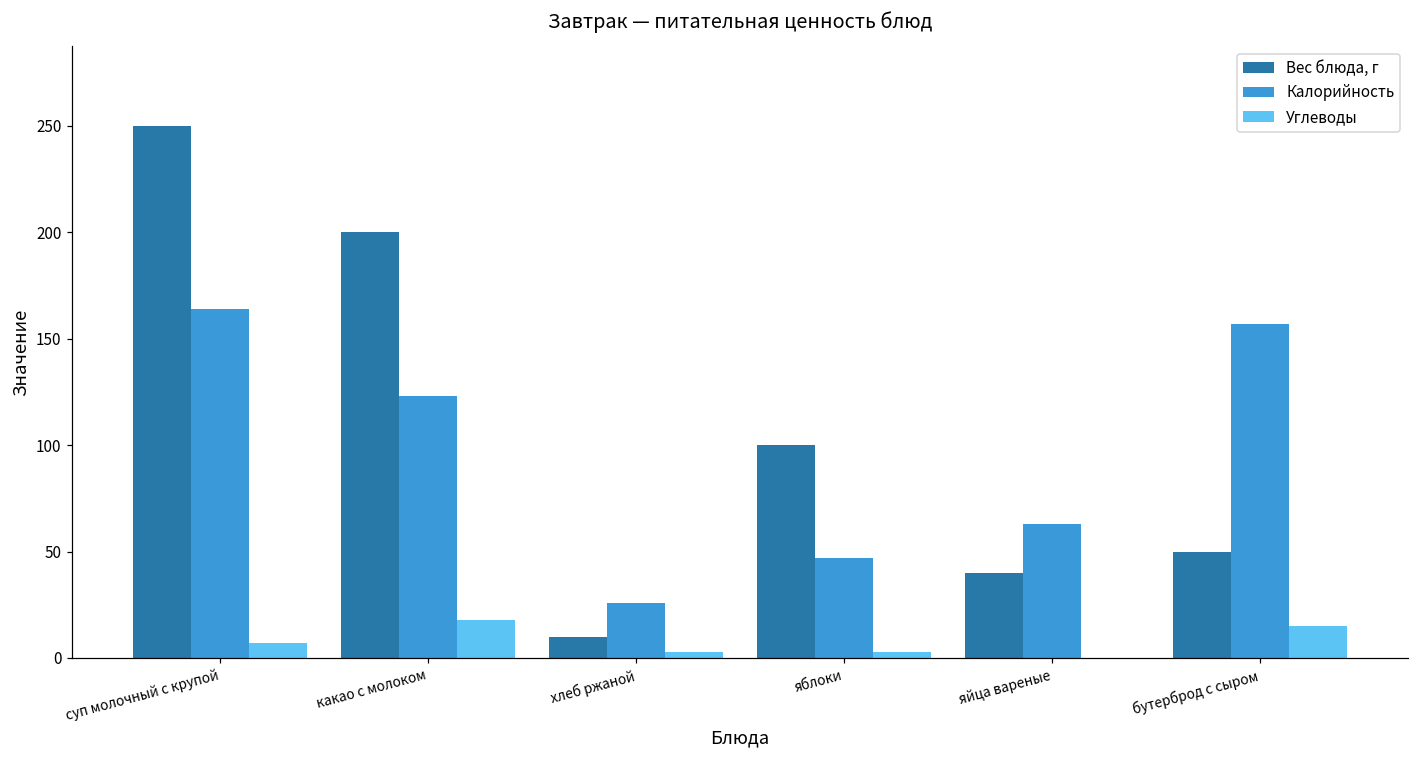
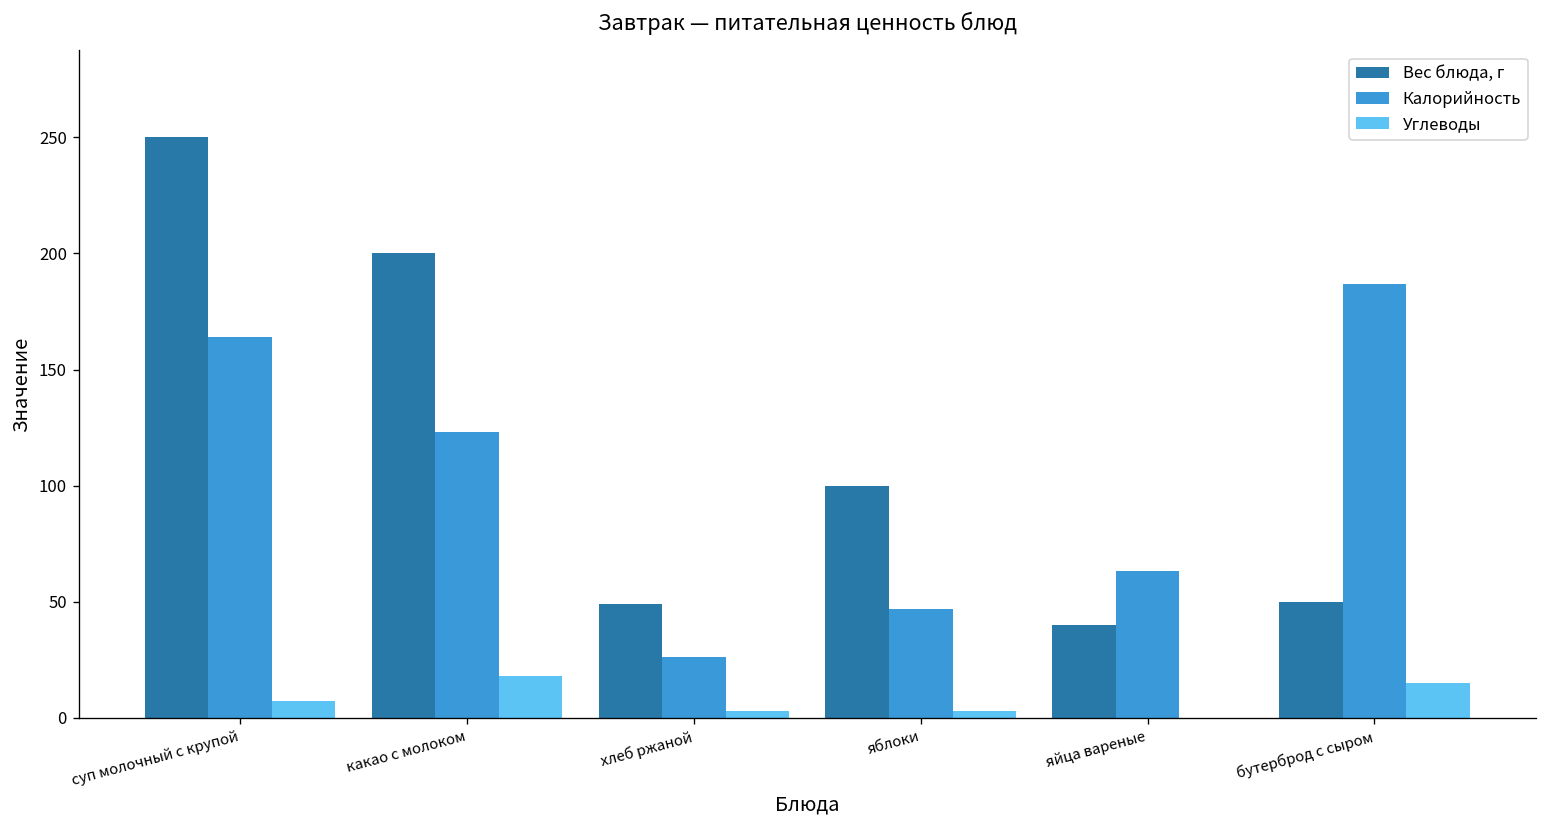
  {
    "Вес блюда, г": {
      "суп молочный с крупой": 250,
      "какао с молоком": 200,
-     "хлеб ржаной": 10,
+     "хлеб ржаной": 49,
      "яблоки": 100,
      "яйца вареные": 40,
      "бутерброд с сыром": 50
    },
    "Калорийность": {
      "суп молочный с крупой": 164,
      "какао с молоком": 123,
      "хлеб ржаной": 26,
      "яблоки": 47,
      "яйца вареные": 63,
-     "бутерброд с сыром": 157
+     "бутерброд с сыром": 187
    },
    "Углеводы": {
      "суп молочный с крупой": 7,
      "какао с молоком": 18,
      "хлеб ржаной": 3,
      "яблоки": 3,
      "яйца вареные": 0,
      "бутерброд с сыром": 15
    }
  }
